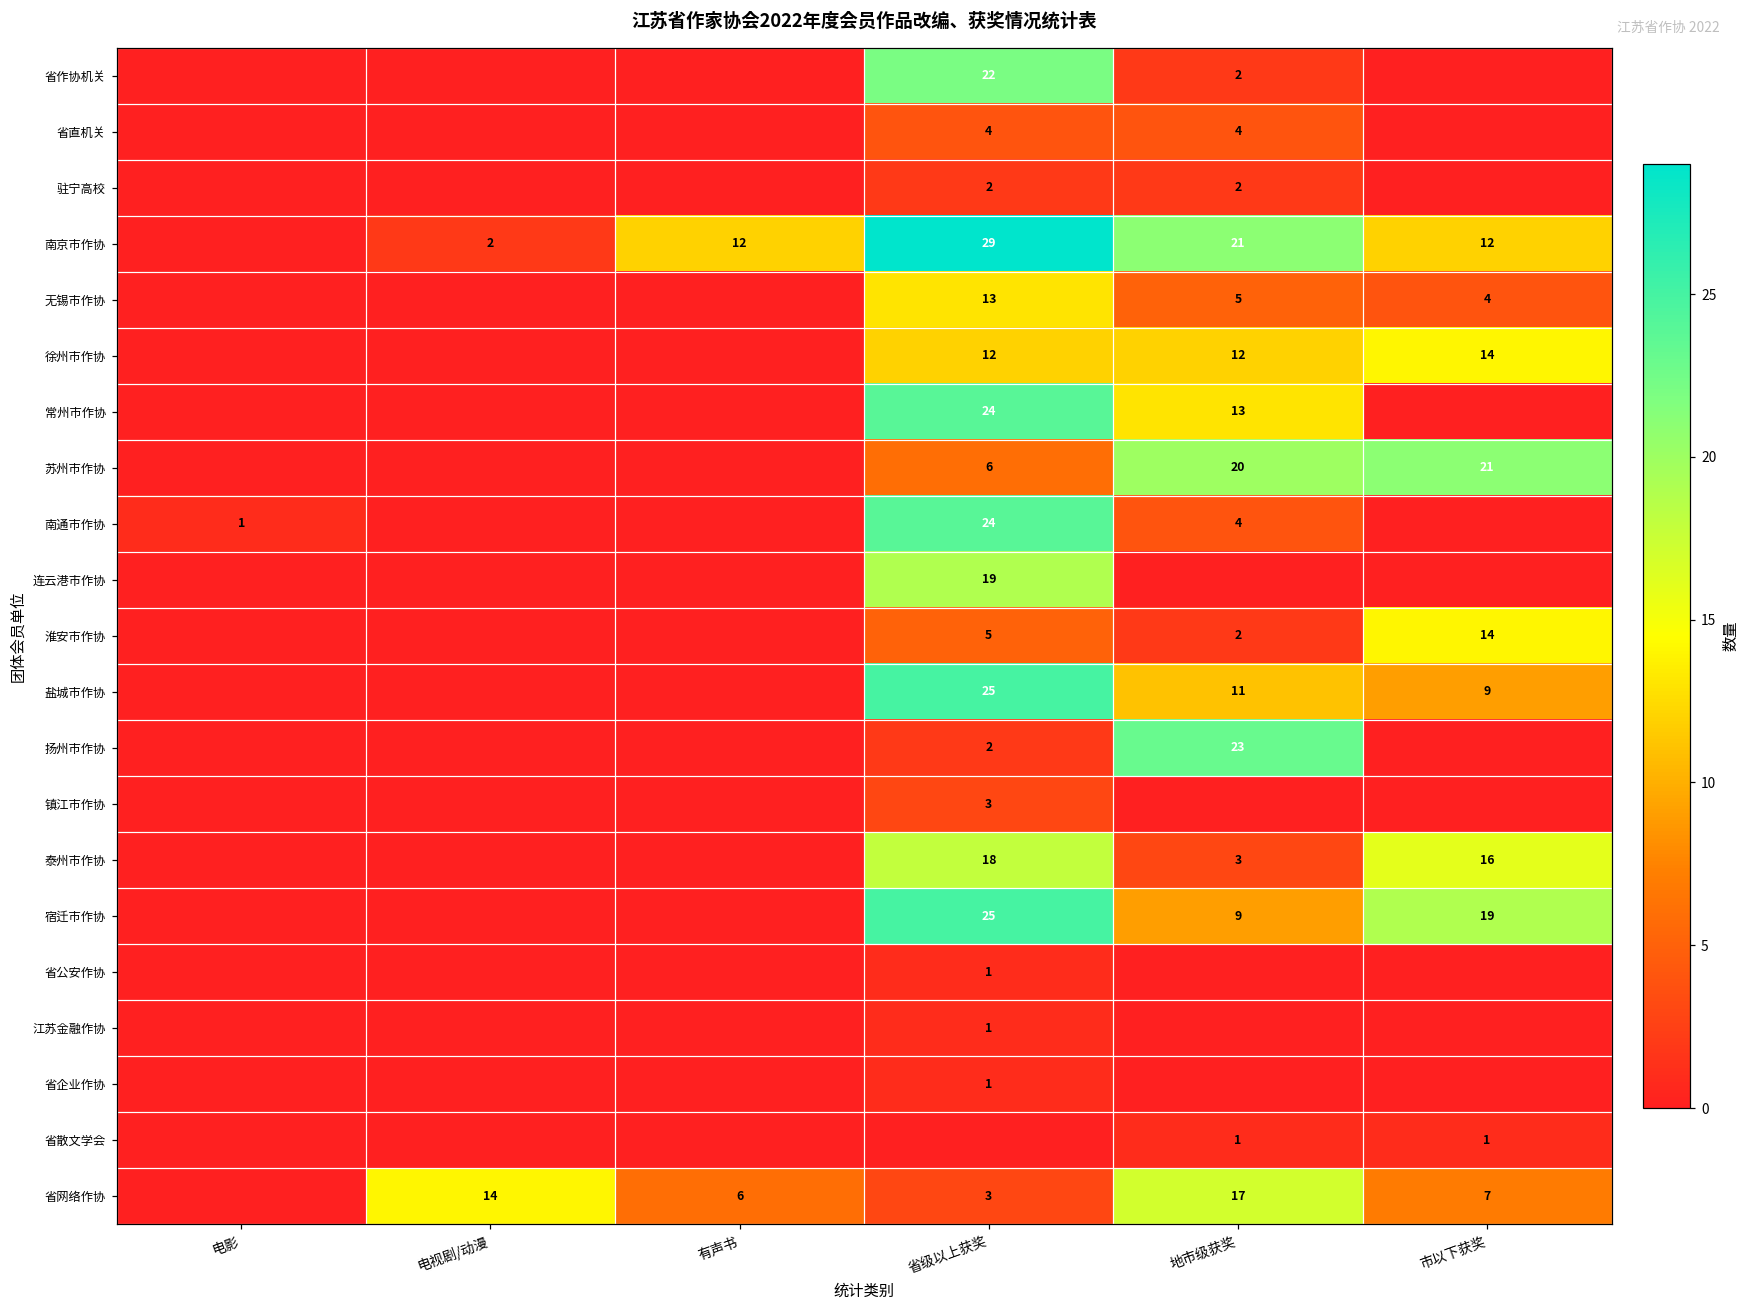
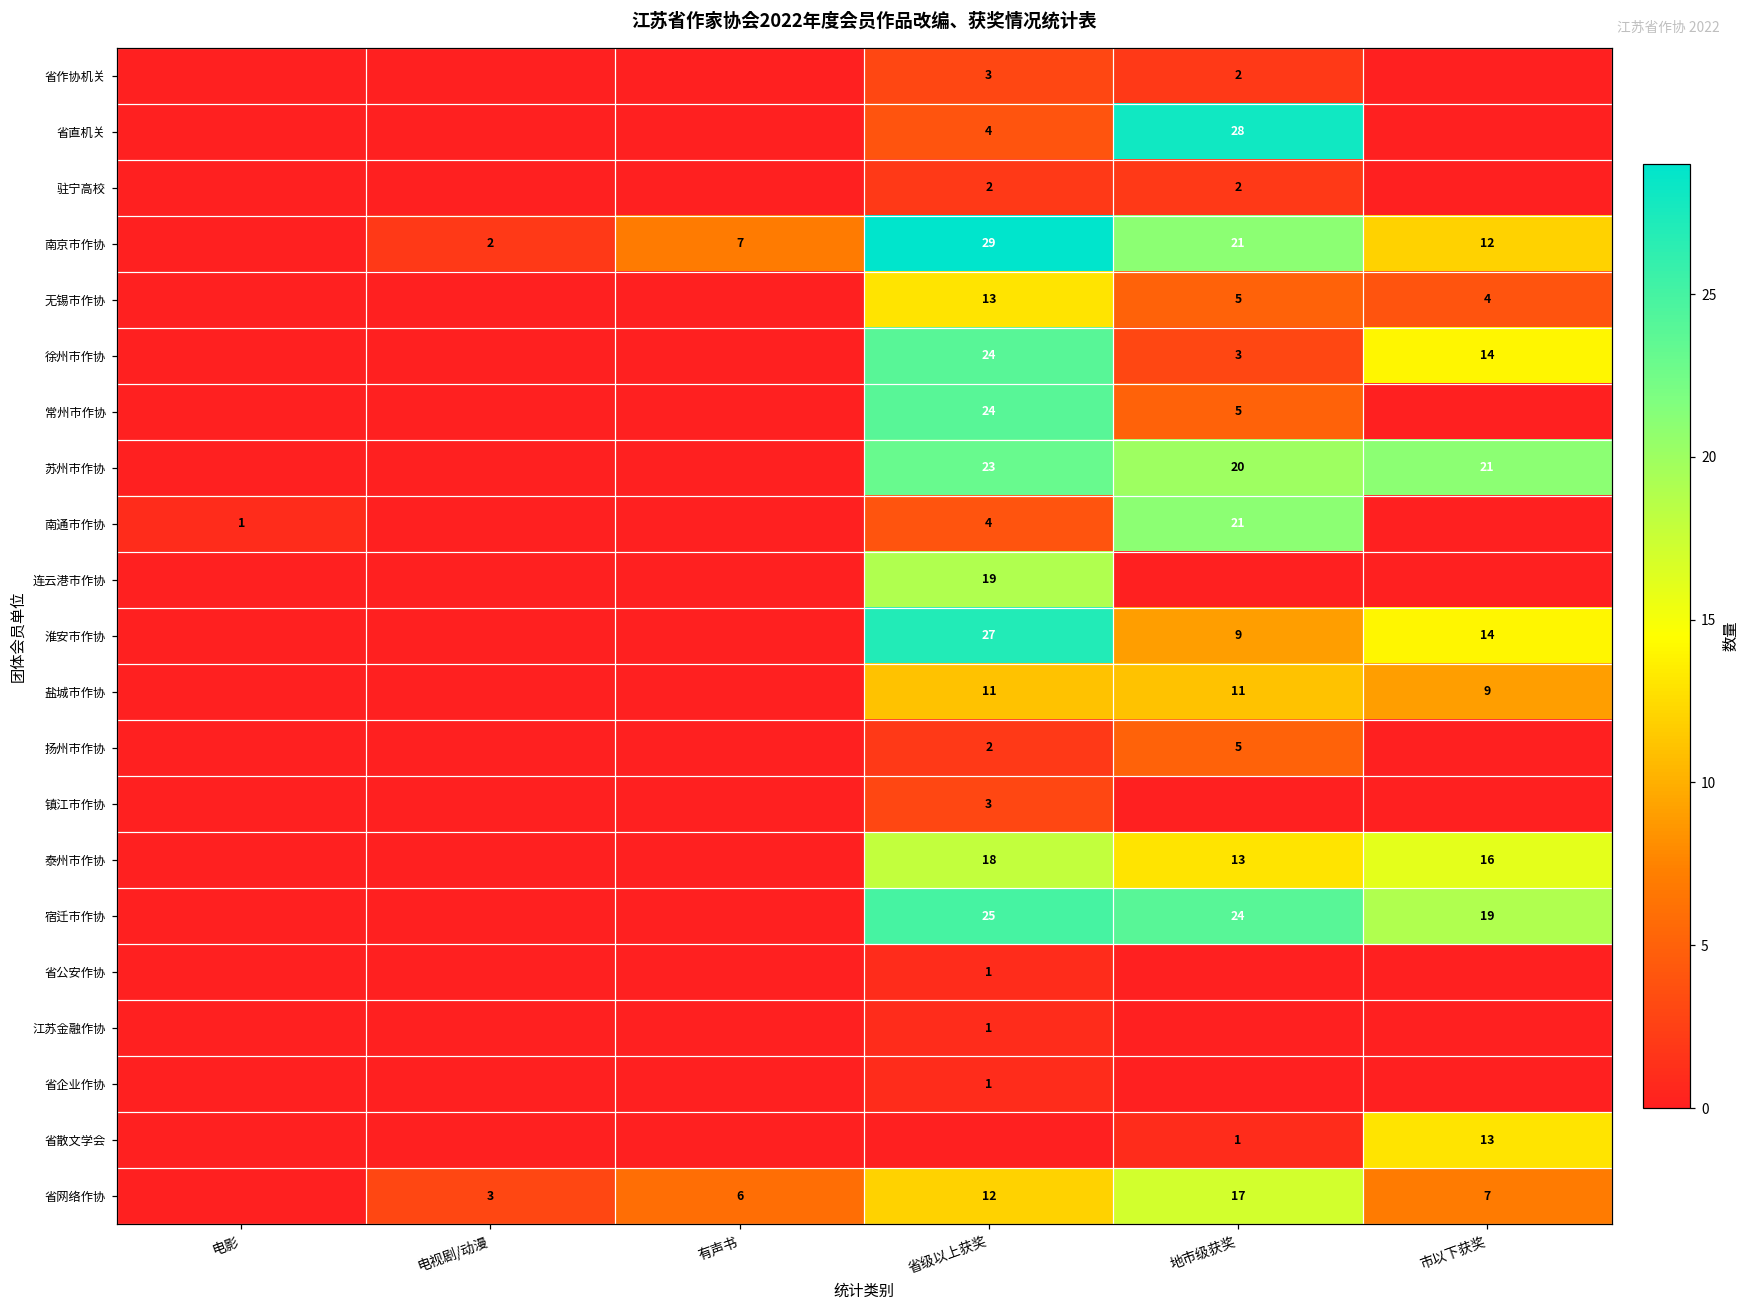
  {
    "省作协机关": {
-     "省级以上获奖": 22,
+     "省级以上获奖": 3,
      "地市级获奖": 2
    },
    "省直机关": {
      "省级以上获奖": 4,
-     "地市级获奖": 4
+     "地市级获奖": 28
    },
    "驻宁高校": {
      "省级以上获奖": 2,
      "地市级获奖": 2
    },
    "南京市作协": {
      "电视剧/动漫": 2,
-     "有声书": 12,
+     "有声书": 7,
      "省级以上获奖": 29,
      "地市级获奖": 21,
      "市以下获奖": 12
    },
    "无锡市作协": {
      "省级以上获奖": 13,
      "地市级获奖": 5,
      "市以下获奖": 4
    },
    "徐州市作协": {
-     "省级以上获奖": 12,
-     "地市级获奖": 12,
+     "省级以上获奖": 24,
+     "地市级获奖": 3,
      "市以下获奖": 14
    },
    "常州市作协": {
      "省级以上获奖": 24,
-     "地市级获奖": 13
+     "地市级获奖": 5
    },
    "苏州市作协": {
-     "省级以上获奖": 6,
+     "省级以上获奖": 23,
      "地市级获奖": 20,
      "市以下获奖": 21
    },
    "南通市作协": {
      "电影": 1,
-     "省级以上获奖": 24,
-     "地市级获奖": 4
+     "省级以上获奖": 4,
+     "地市级获奖": 21
    },
    "连云港市作协": {
      "省级以上获奖": 19
    },
    "淮安市作协": {
-     "省级以上获奖": 5,
-     "地市级获奖": 2,
+     "省级以上获奖": 27,
+     "地市级获奖": 9,
      "市以下获奖": 14
    },
    "盐城市作协": {
-     "省级以上获奖": 25,
+     "省级以上获奖": 11,
      "地市级获奖": 11,
      "市以下获奖": 9
    },
    "扬州市作协": {
      "省级以上获奖": 2,
-     "地市级获奖": 23
+     "地市级获奖": 5
    },
    "镇江市作协": {
      "省级以上获奖": 3
    },
    "泰州市作协": {
      "省级以上获奖": 18,
-     "地市级获奖": 3,
+     "地市级获奖": 13,
      "市以下获奖": 16
    },
    "宿迁市作协": {
      "省级以上获奖": 25,
-     "地市级获奖": 9,
+     "地市级获奖": 24,
      "市以下获奖": 19
    },
    "省公安作协": {
      "省级以上获奖": 1
    },
    "江苏金融作协": {
      "省级以上获奖": 1
    },
    "省企业作协": {
      "省级以上获奖": 1
    },
    "省散文学会": {
      "地市级获奖": 1,
-     "市以下获奖": 1
+     "市以下获奖": 13
    },
    "省网络作协": {
-     "电视剧/动漫": 14,
+     "电视剧/动漫": 3,
      "有声书": 6,
-     "省级以上获奖": 3,
+     "省级以上获奖": 12,
      "地市级获奖": 17,
      "市以下获奖": 7
    }
  }
